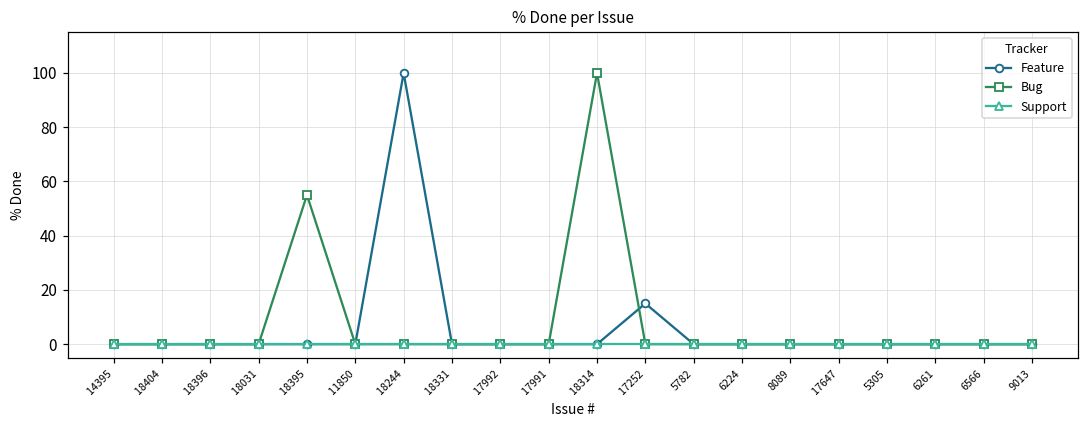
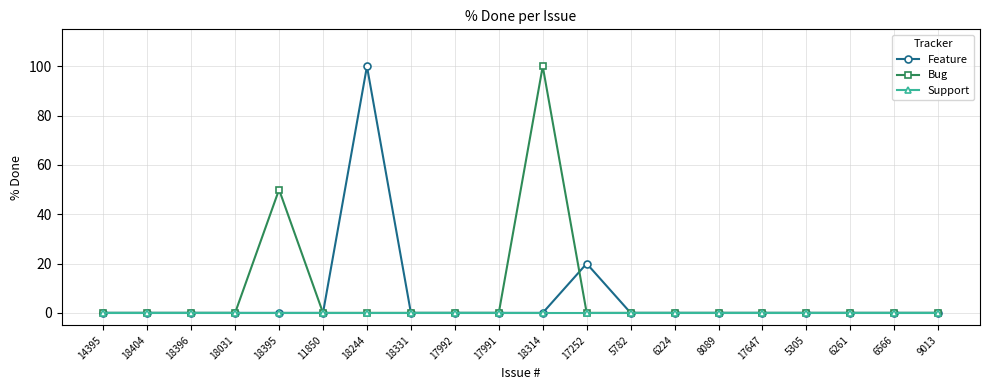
  {
    "Feature": {
      "18244": 100,
-     "17252": 15
+     "17252": 20
    },
    "Bug": {
-     "18395": 55,
+     "18395": 50,
      "18314": 100
    }
  }
